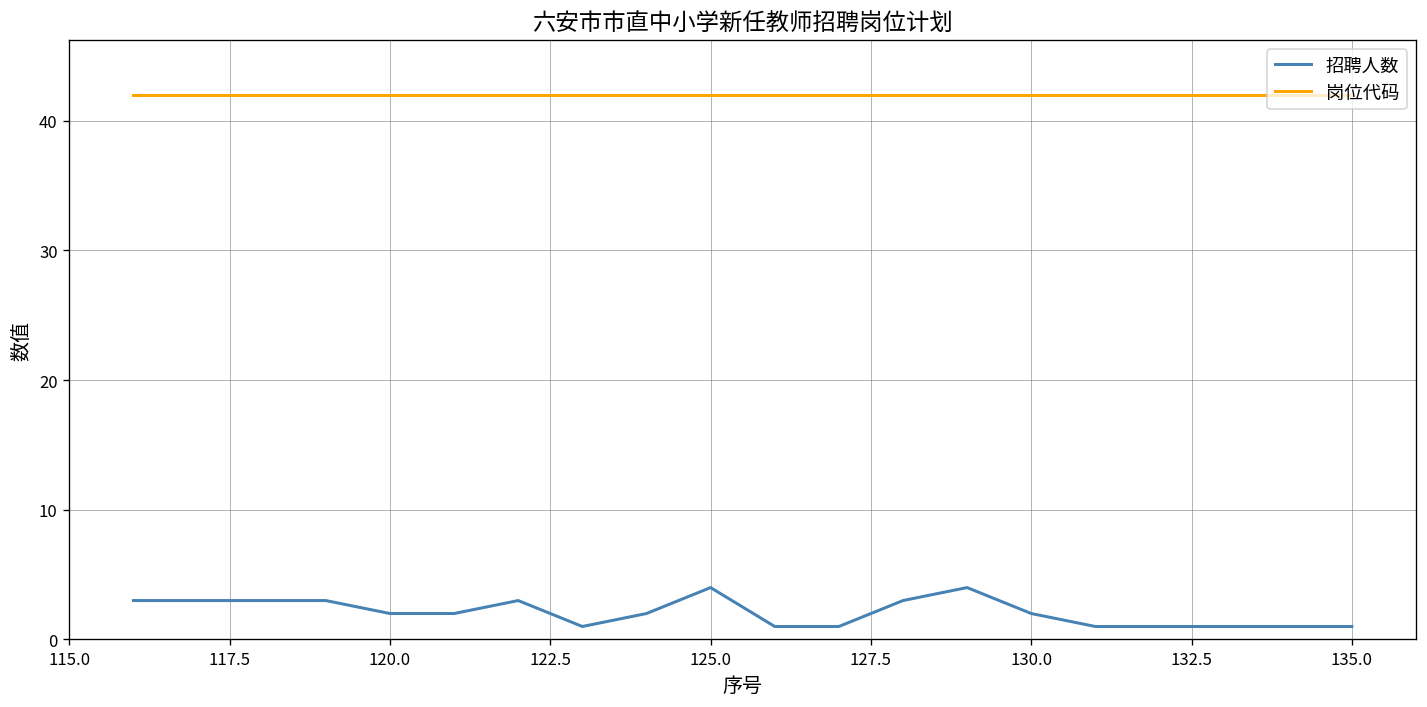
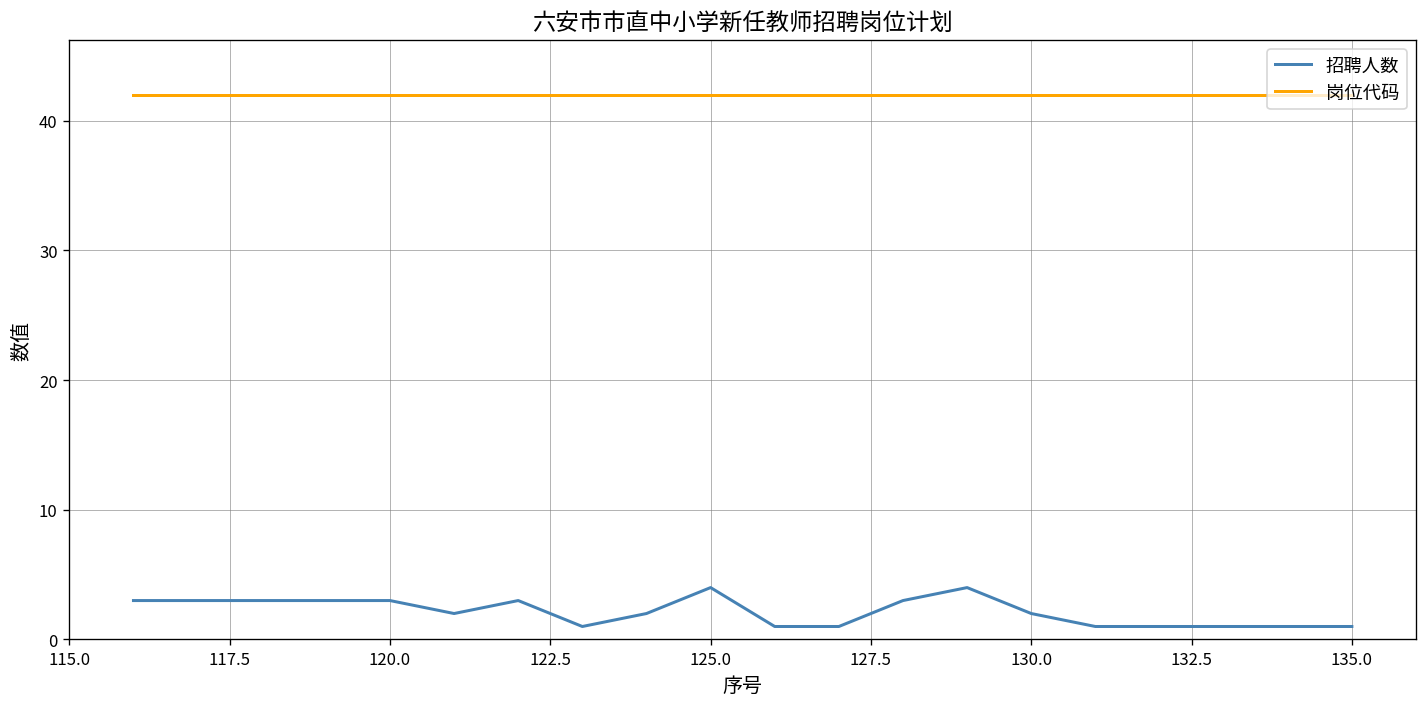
  {
    "招聘人数": {
-     "120.0": 2,
+     "120.0": 3,
      "125.0": 4,
      "130.0": 2,
      "135.0": 1
    },
    "岗位代码": {
      "120.0": 42,
      "125.0": 42,
      "130.0": 42
    }
  }
